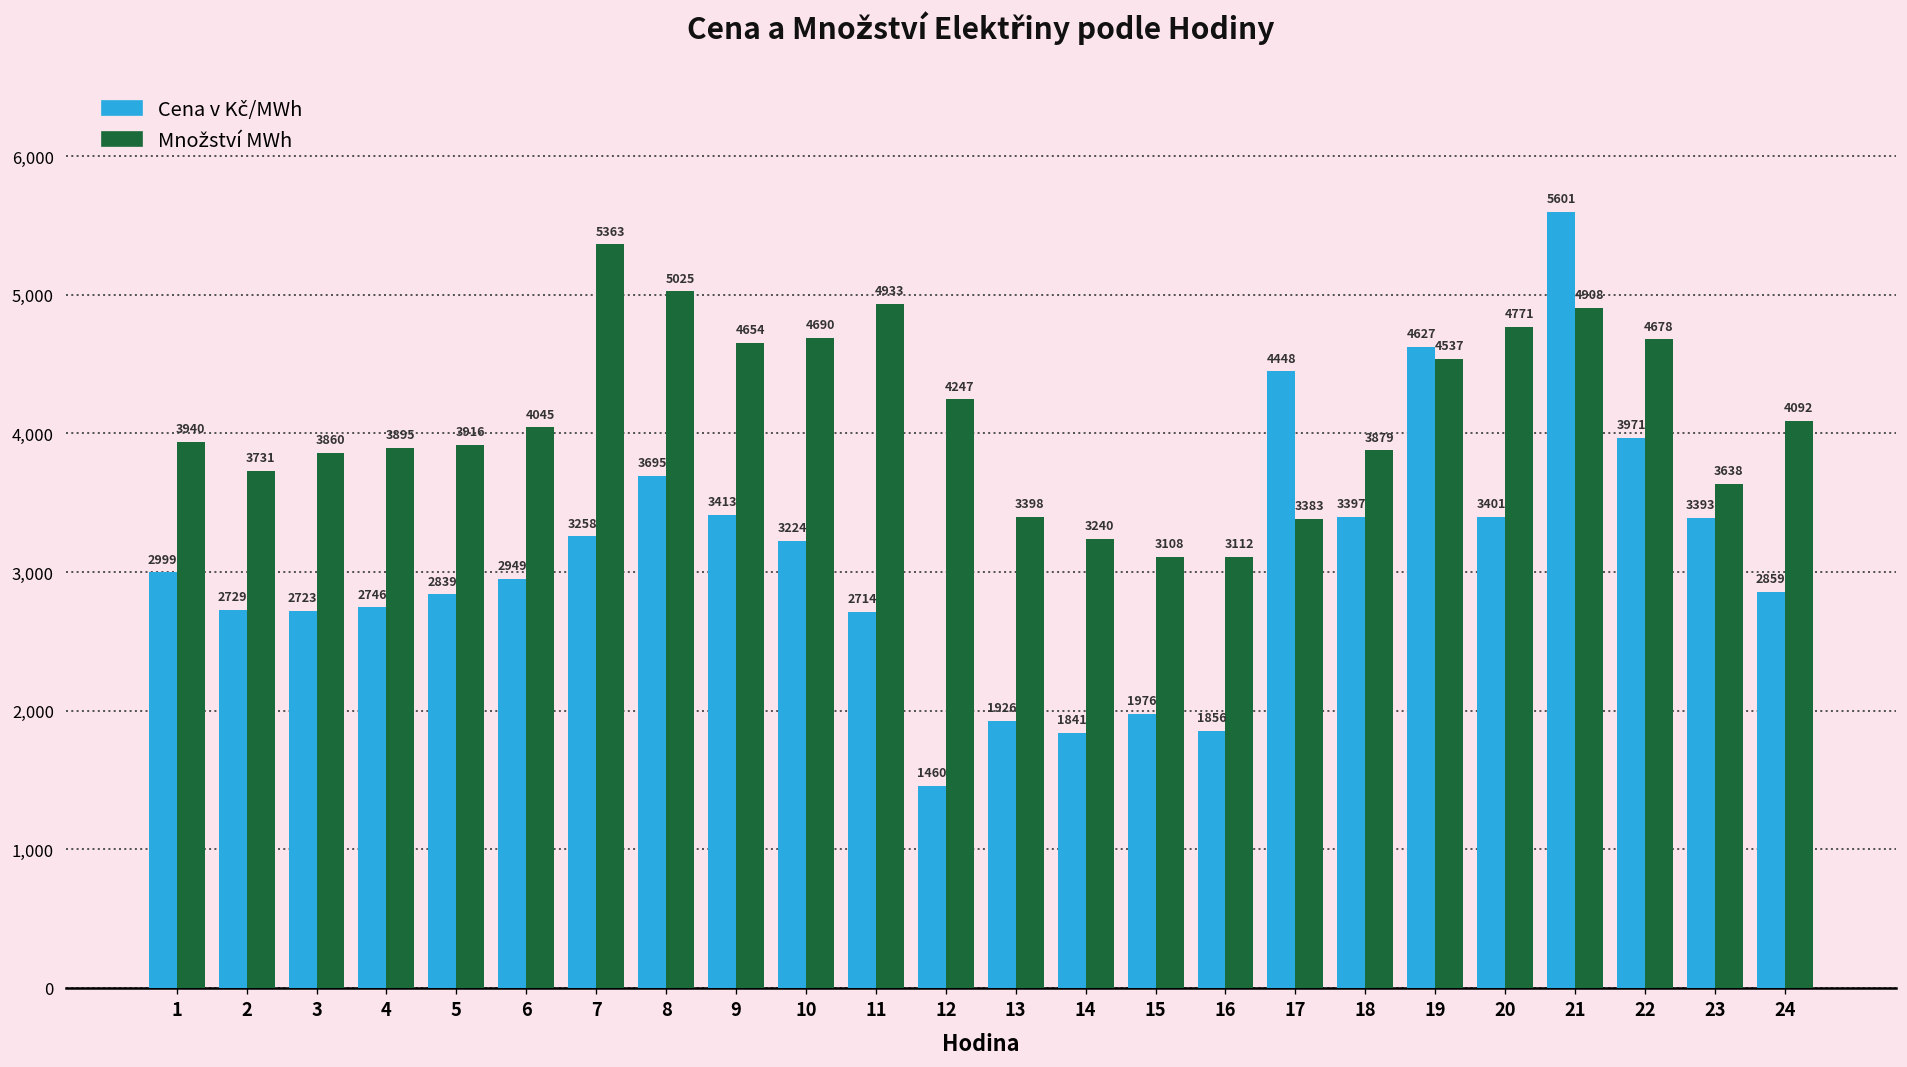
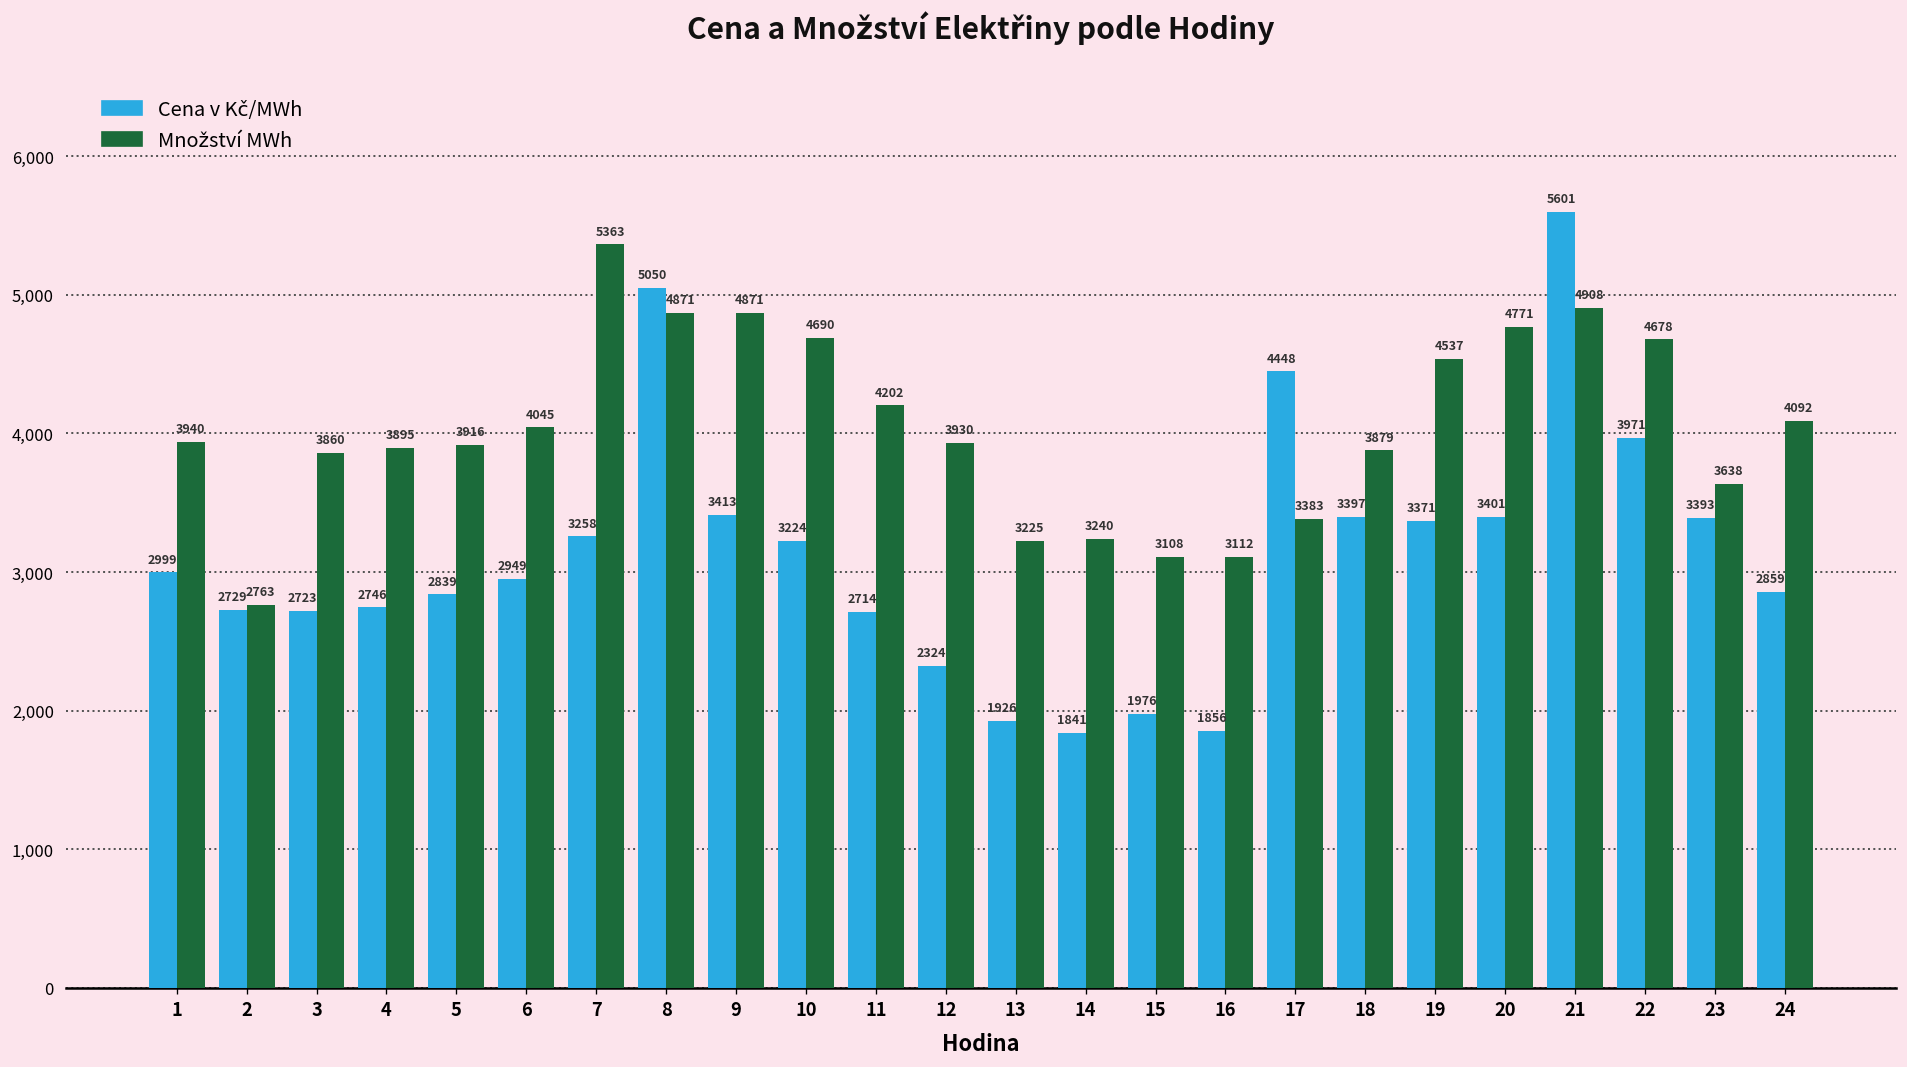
  {
    "Cena v Kč/MWh": {
      "1": 2999,
      "2": 2729,
      "3": 2723,
      "4": 2746,
      "5": 2839,
      "6": 2949,
      "7": 3258,
-     "8": 3695,
+     "8": 5050,
      "9": 3413,
      "10": 3224,
      "11": 2714,
-     "12": 1460,
+     "12": 2324,
      "13": 1926,
      "14": 1841,
      "15": 1976,
      "16": 1856,
      "17": 4448,
      "18": 3397,
-     "19": 4627,
+     "19": 3371,
      "20": 3401,
      "21": 5601,
      "22": 3971,
      "23": 3393,
      "24": 2859
    },
    "Množství MWh": {
      "1": 3940,
-     "2": 3731,
+     "2": 2763,
      "3": 3860,
      "4": 3895,
      "5": 3916,
      "6": 4045,
      "7": 5363,
-     "8": 5025,
-     "9": 4654,
+     "8": 4871,
+     "9": 4871,
      "10": 4690,
-     "11": 4933,
-     "12": 4247,
-     "13": 3398,
+     "11": 4202,
+     "12": 3930,
+     "13": 3225,
      "14": 3240,
      "15": 3108,
      "16": 3112,
      "17": 3383,
      "18": 3879,
      "19": 4537,
      "20": 4771,
      "21": 4908,
      "22": 4678,
      "23": 3638,
      "24": 4092
    }
  }
